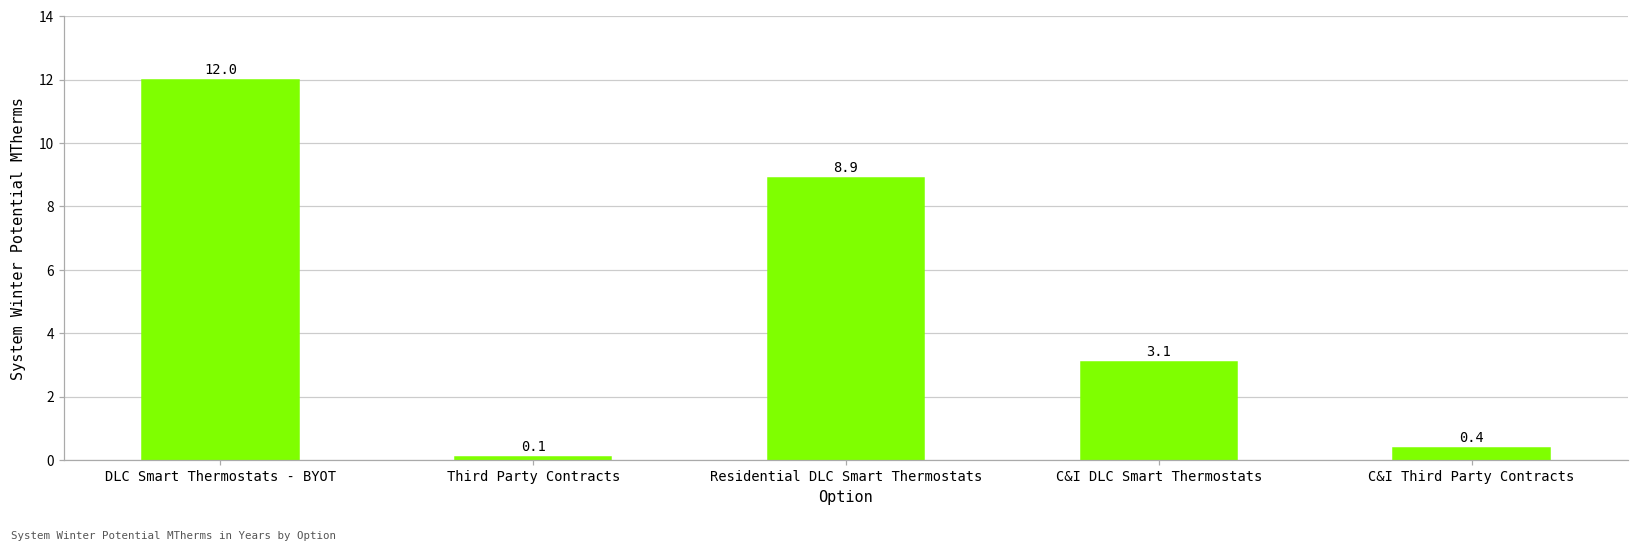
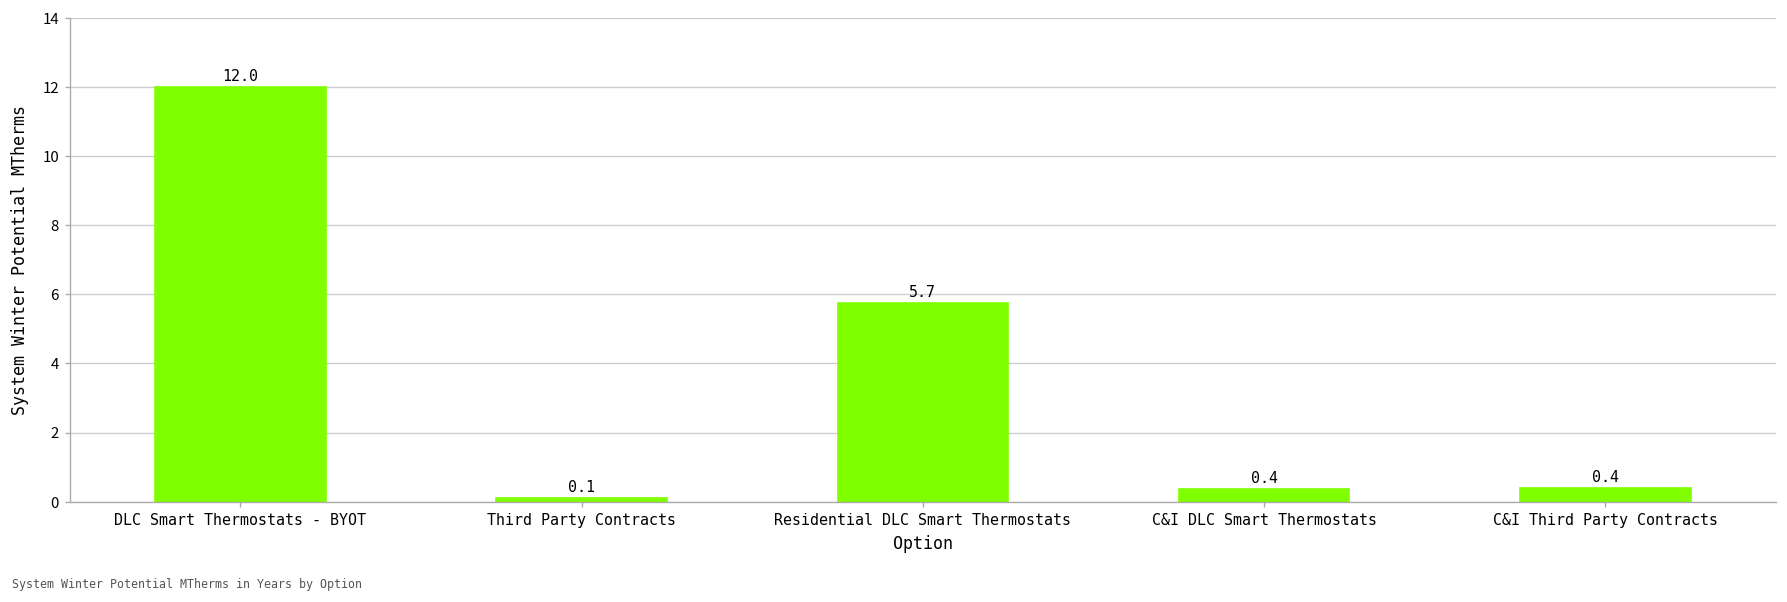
  {
    "DLC Smart Thermostats - BYOT": 12.0,
    "Third Party Contracts": 0.1,
-   "Residential DLC Smart Thermostats": 8.9,
-   "C&I DLC Smart Thermostats": 3.1,
+   "Residential DLC Smart Thermostats": 5.7,
+   "C&I DLC Smart Thermostats": 0.4,
    "C&I Third Party Contracts": 0.4
  }
